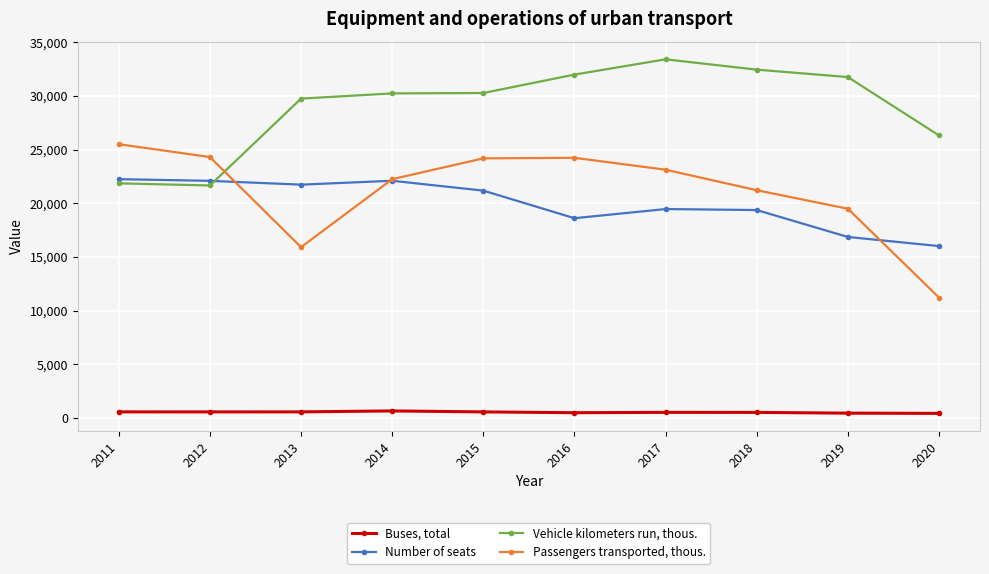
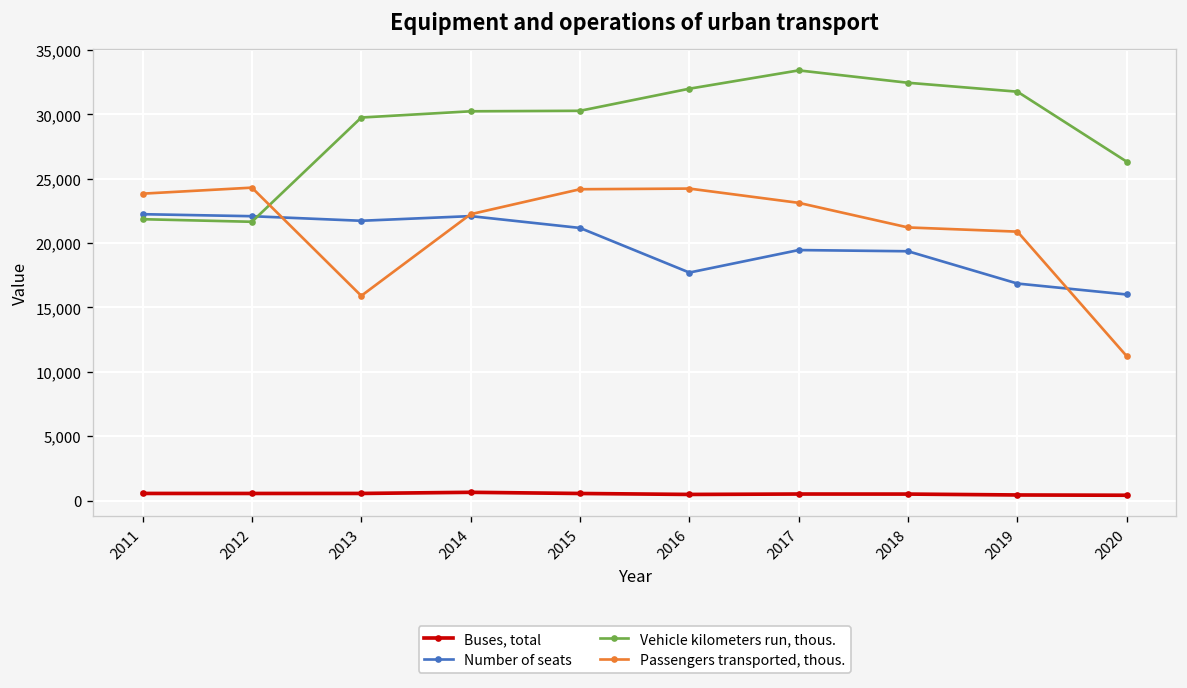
  {
    "Buses, total": {
      "2011": "500",
      "2012": "500",
      "2013": "500",
      "2014": "600",
      "2015": "500",
      "2016": "500",
      "2017": "500",
      "2018": "500",
      "2019": "400",
      "2020": "400"
    },
    "Number of seats": {
      "2011": "22,200",
      "2012": "22,100",
      "2013": "21,700",
      "2015": "21,200",
-     "2016": "18,600",
+     "2016": "17,700",
      "2017": "19,500",
      "2018": "19,400",
      "2019": "16,900",
      "2020": "16,000"
    },
    "Vehicle kilometers run, thous.": {
      "2011": "21,900",
      "2012": "21,700",
      "2013": "29,800",
      "2014": "30,200",
      "2015": "30,300",
      "2016": "32,000",
      "2017": "33,400",
      "2018": "32,500",
      "2019": "31,800",
      "2020": "26,300"
    },
    "Passengers transported, thous.": {
-     "2011": "25,500",
+     "2011": "23,800",
      "2012": "24,300",
      "2013": "15,900",
      "2015": "24,200",
      "2016": "24,200",
      "2017": "23,100",
      "2018": "21,200",
-     "2019": "19,500",
+     "2019": "20,900",
      "2020": "11,200"
    }
  }
